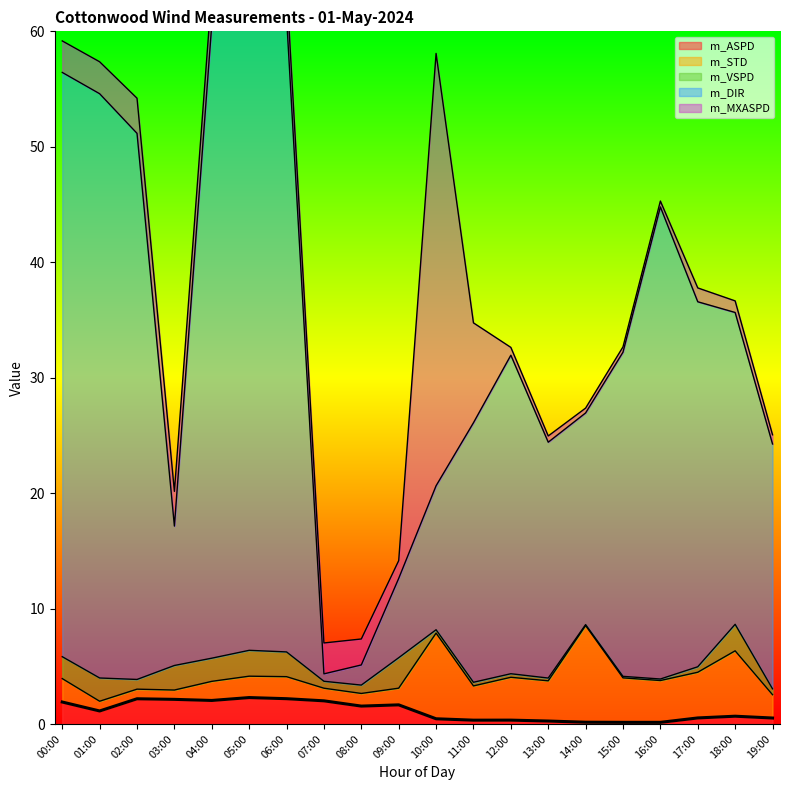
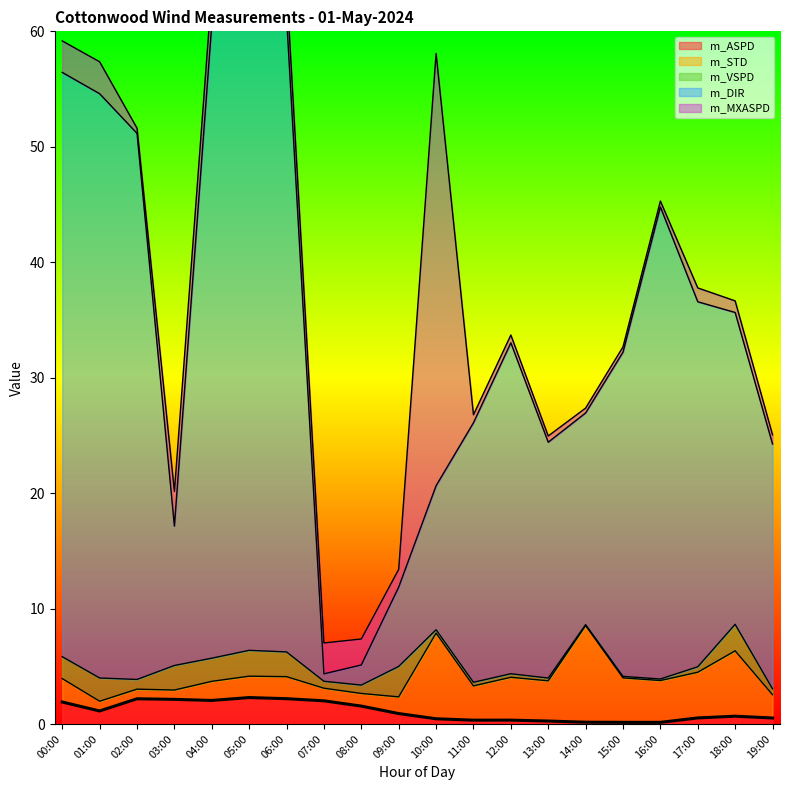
  {
    "m_ASPD": {
      "00:00": 1.9,
      "01:00": 1.1,
      "02:00": 2.2,
      "03:00": 2.1,
      "04:00": 2.0,
      "05:00": 2.3,
      "06:00": 2.2,
      "07:00": 2.0,
      "08:00": 1.6,
-     "09:00": 1.7,
+     "09:00": 0.9,
      "10:00": 0.5,
      "11:00": 0.3,
      "12:00": 0.3,
      "13:00": 0.3,
      "14:00": 0.2,
      "15:00": 0.1,
      "16:00": 0.1,
      "17:00": 0.5,
      "18:00": 0.7,
      "19:00": 0.5
    },
    "m_STD": {
      "00:00": 2.0,
      "01:00": 0.8,
      "02:00": 0.8,
      "03:00": 0.8,
      "04:00": 1.7,
      "05:00": 1.9,
      "06:00": 1.9,
      "07:00": 1.1,
      "08:00": 1.1,
      "09:00": 1.4,
      "10:00": 7.4,
      "11:00": 3.0,
      "12:00": 3.7,
      "13:00": 3.5,
      "17:00": 4.0,
      "18:00": 5.7,
      "19:00": 2.0
    },
    "m_VSPD": {
      "00:00": 1.9,
      "01:00": 2.0,
      "02:00": 0.8,
      "03:00": 2.1,
      "04:00": 2.0,
      "05:00": 2.2,
      "06:00": 2.1,
      "07:00": 0.6,
      "08:00": 0.7,
      "09:00": 2.6,
      "10:00": 0.3,
      "11:00": 0.3,
      "12:00": 0.3,
      "13:00": 0.2,
      "17:00": 0.5,
      "18:00": 2.3,
      "19:00": 0.5
    },
    "m_DIR": {
      "00:00": 50.6,
      "01:00": 50.6,
      "02:00": 47.3,
      "03:00": 12.1,
      "07:00": 0.6,
      "08:00": 1.7,
      "09:00": 6.9,
      "10:00": 12.5,
      "11:00": 22.5,
-     "12:00": 27.6,
+     "12:00": 28.7,
      "13:00": 20.4,
      "14:00": 18.3,
      "15:00": 28.1,
      "16:00": 40.9,
      "17:00": 31.6,
      "18:00": 27.0,
      "19:00": 21.2
    },
    "m_MXASPD": {
      "00:00": 2.7,
      "01:00": 2.8,
-     "02:00": 3.0,
+     "02:00": 0.4,
      "03:00": 3.0,
      "07:00": 2.7,
      "08:00": 2.2,
      "09:00": 1.5,
      "10:00": 37.4,
-     "11:00": 8.7,
+     "11:00": 0.7,
      "12:00": 0.7,
      "13:00": 0.5,
      "14:00": 0.4,
      "15:00": 0.5,
      "16:00": 0.5,
      "17:00": 1.2,
      "18:00": 1.0,
      "19:00": 0.8
    }
  }
